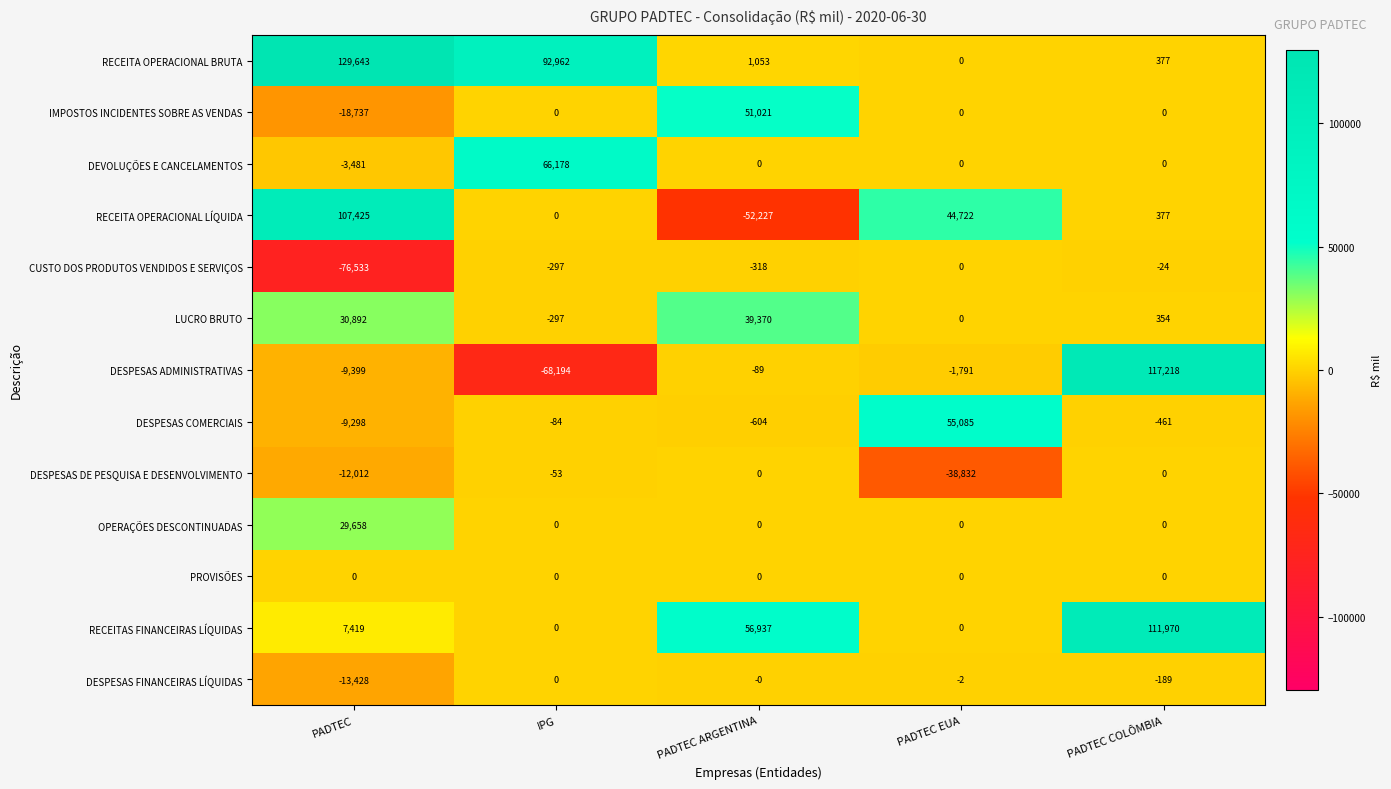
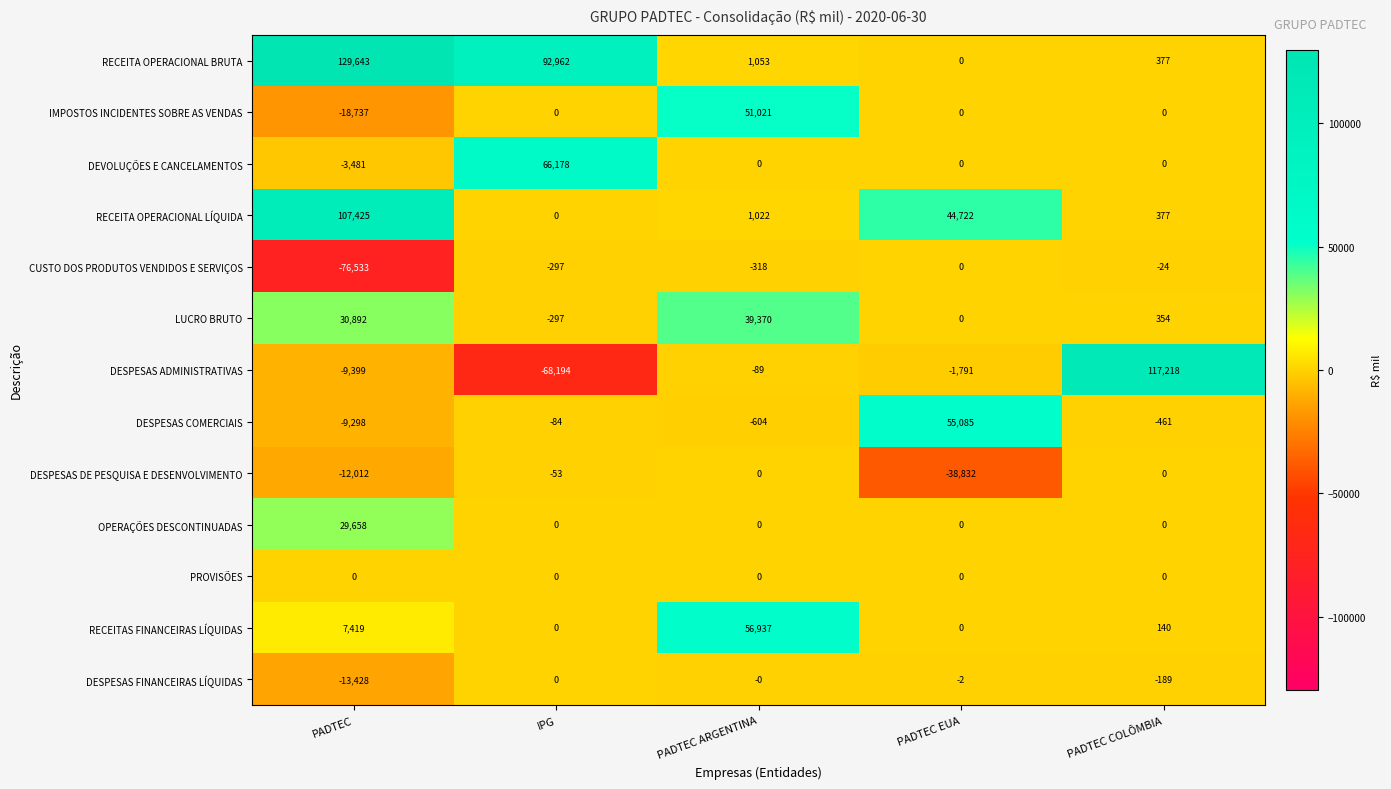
  {
    "RECEITA OPERACIONAL BRUTA": {
      "PADTEC": "129,643",
      "IPG": "92,962",
      "PADTEC ARGENTINA": "1,053",
      "PADTEC EUA": "0",
      "PADTEC COLÔMBIA": "377"
    },
    "IMPOSTOS INCIDENTES SOBRE AS VENDAS": {
      "PADTEC": "-18,737",
      "IPG": "0",
      "PADTEC ARGENTINA": "51,021",
      "PADTEC EUA": "0",
      "PADTEC COLÔMBIA": "0"
    },
    "DEVOLUÇÕES E CANCELAMENTOS": {
      "PADTEC": "-3,481",
      "IPG": "66,178",
      "PADTEC ARGENTINA": "0",
      "PADTEC EUA": "0",
      "PADTEC COLÔMBIA": "0"
    },
    "RECEITA OPERACIONAL LÍQUIDA": {
      "PADTEC": "107,425",
      "IPG": "0",
-     "PADTEC ARGENTINA": "-52,227",
+     "PADTEC ARGENTINA": "1,022",
      "PADTEC EUA": "44,722",
      "PADTEC COLÔMBIA": "377"
    },
    "CUSTO DOS PRODUTOS VENDIDOS E SERVIÇOS": {
      "PADTEC": "-76,533",
      "IPG": "-297",
      "PADTEC ARGENTINA": "-318",
      "PADTEC EUA": "0",
      "PADTEC COLÔMBIA": "-24"
    },
    "LUCRO BRUTO": {
      "PADTEC": "30,892",
      "IPG": "-297",
      "PADTEC ARGENTINA": "39,370",
      "PADTEC EUA": "0",
      "PADTEC COLÔMBIA": "354"
    },
    "DESPESAS ADMINISTRATIVAS": {
      "PADTEC": "-9,399",
      "IPG": "-68,194",
      "PADTEC ARGENTINA": "-89",
      "PADTEC EUA": "-1,791",
      "PADTEC COLÔMBIA": "117,218"
    },
    "DESPESAS COMERCIAIS": {
      "PADTEC": "-9,298",
      "IPG": "-84",
      "PADTEC ARGENTINA": "-604",
      "PADTEC EUA": "55,085",
      "PADTEC COLÔMBIA": "-461"
    },
    "DESPESAS DE PESQUISA E DESENVOLVIMENTO": {
      "PADTEC": "-12,012",
      "IPG": "-53",
      "PADTEC ARGENTINA": "0",
      "PADTEC EUA": "-38,832",
      "PADTEC COLÔMBIA": "0"
    },
    "OPERAÇÕES DESCONTINUADAS": {
      "PADTEC": "29,658",
      "IPG": "0",
      "PADTEC ARGENTINA": "0",
      "PADTEC EUA": "0",
      "PADTEC COLÔMBIA": "0"
    },
    "PROVISÕES": {
      "PADTEC": "0",
      "IPG": "0",
      "PADTEC ARGENTINA": "0",
      "PADTEC EUA": "0",
      "PADTEC COLÔMBIA": "0"
    },
    "RECEITAS FINANCEIRAS LÍQUIDAS": {
      "PADTEC": "7,419",
      "IPG": "0",
      "PADTEC ARGENTINA": "56,937",
      "PADTEC EUA": "0",
-     "PADTEC COLÔMBIA": "111,970"
+     "PADTEC COLÔMBIA": "140"
    },
    "DESPESAS FINANCEIRAS LÍQUIDAS": {
      "PADTEC": "-13,428",
      "IPG": "0",
      "PADTEC ARGENTINA": "-0",
      "PADTEC EUA": "-2",
      "PADTEC COLÔMBIA": "-189"
    }
  }
